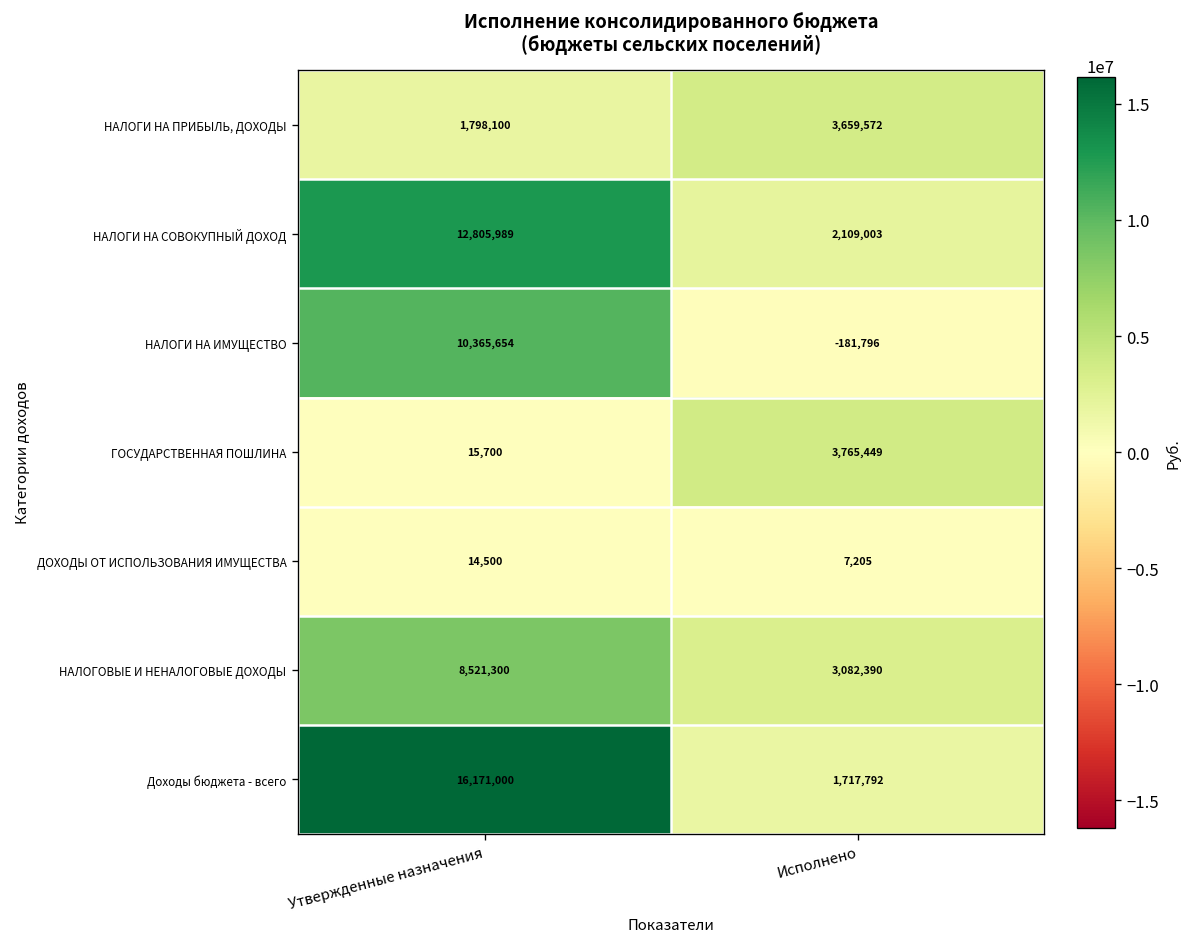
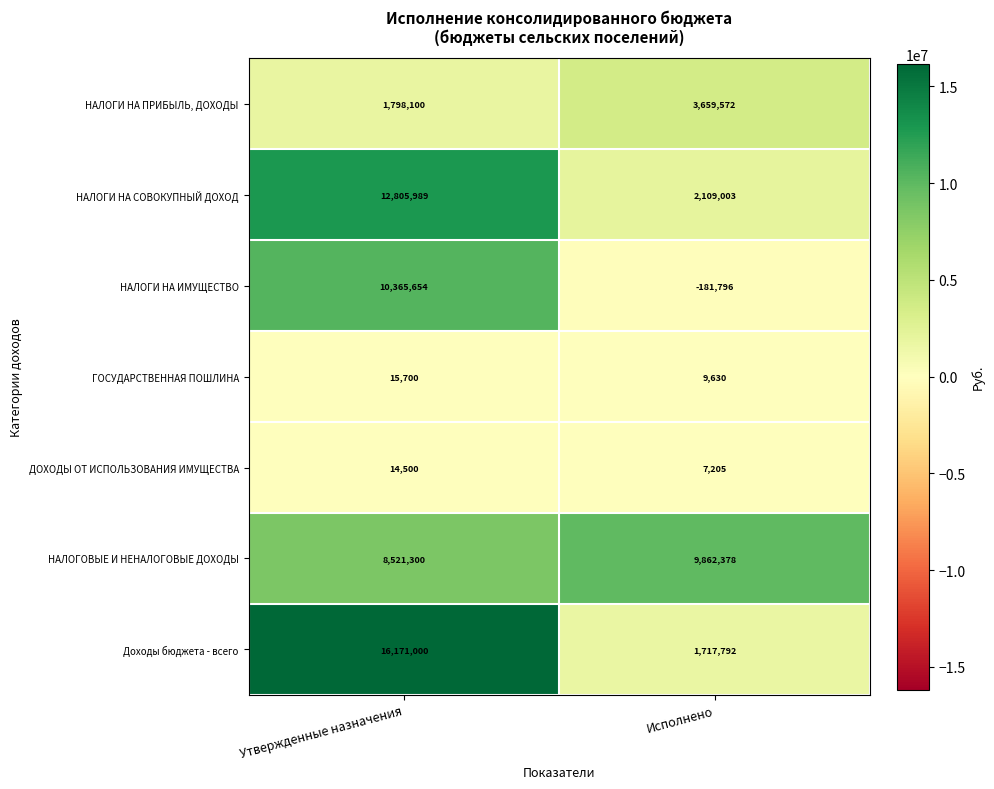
  {
    "НАЛОГИ НА ПРИБЫЛЬ, ДОХОДЫ": {
      "Утвержденные назначения": "1,798,100",
      "Исполнено": "3,659,572"
    },
    "НАЛОГИ НА СОВОКУПНЫЙ ДОХОД": {
      "Утвержденные назначения": "12,805,989",
      "Исполнено": "2,109,003"
    },
    "НАЛОГИ НА ИМУЩЕСТВО": {
      "Утвержденные назначения": "10,365,654",
      "Исполнено": "-181,796"
    },
    "ГОСУДАРСТВЕННАЯ ПОШЛИНА": {
      "Утвержденные назначения": "15,700",
-     "Исполнено": "3,765,449"
+     "Исполнено": "9,630"
    },
    "ДОХОДЫ ОТ ИСПОЛЬЗОВАНИЯ ИМУЩЕСТВА": {
      "Утвержденные назначения": "14,500",
      "Исполнено": "7,205"
    },
    "НАЛОГОВЫЕ И НЕНАЛОГОВЫЕ ДОХОДЫ": {
      "Утвержденные назначения": "8,521,300",
-     "Исполнено": "3,082,390"
+     "Исполнено": "9,862,378"
    },
    "Доходы бюджета - всего": {
      "Утвержденные назначения": "16,171,000",
      "Исполнено": "1,717,792"
    }
  }
